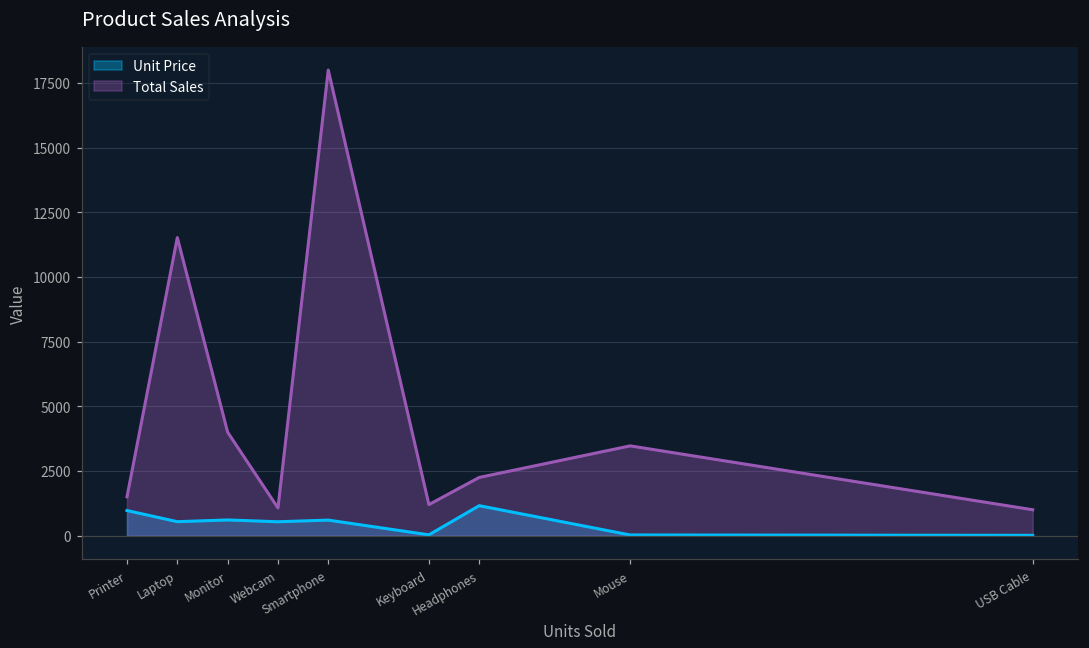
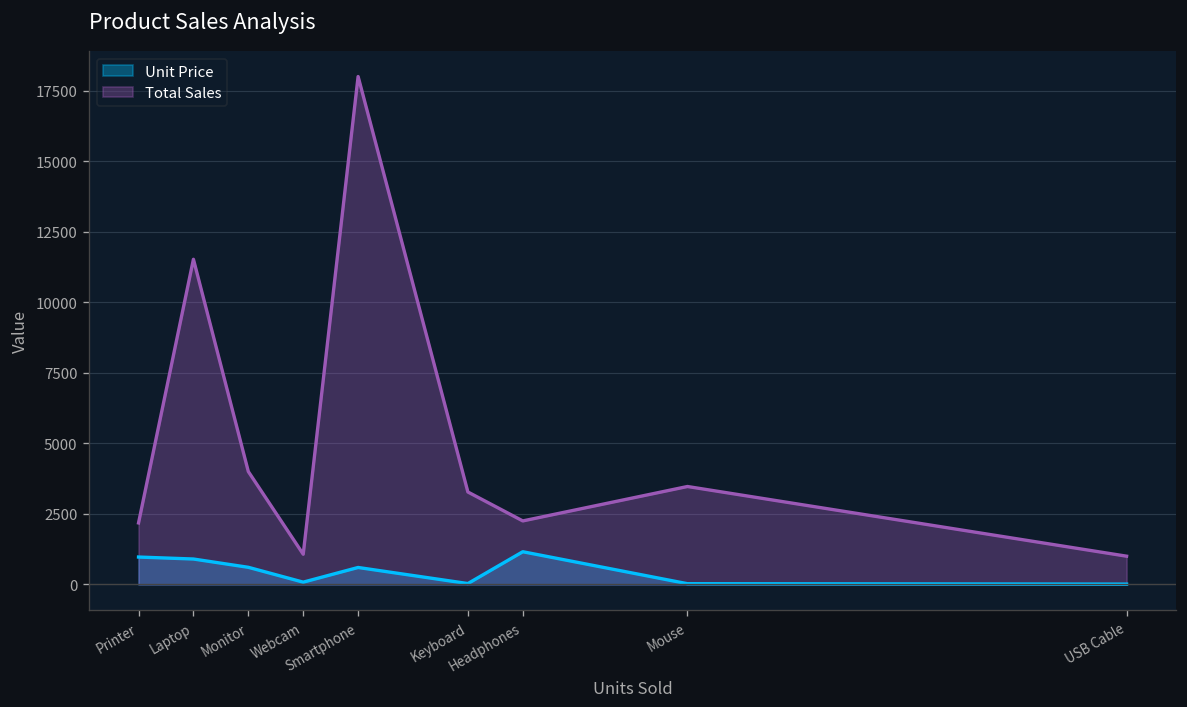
  {
    "Unit Price": {
      "Printer": 1000,
-     "Laptop": 500,
+     "Laptop": 900,
      "Monitor": 600,
-     "Webcam": 500,
+     "Webcam": 100,
      "Smartphone": 600,
      "Keyboard": 0,
      "Headphones": 1200,
      "Mouse": 0,
      "USB Cable": 0
    },
    "Total Sales": {
-     "Printer": 1500,
+     "Printer": 2200,
      "Laptop": 11500,
      "Monitor": 4000,
      "Webcam": 1100,
      "Smartphone": 18000,
-     "Keyboard": 1200,
+     "Keyboard": 3300,
      "Headphones": 2300,
      "Mouse": 3500,
      "USB Cable": 1000
    }
  }
